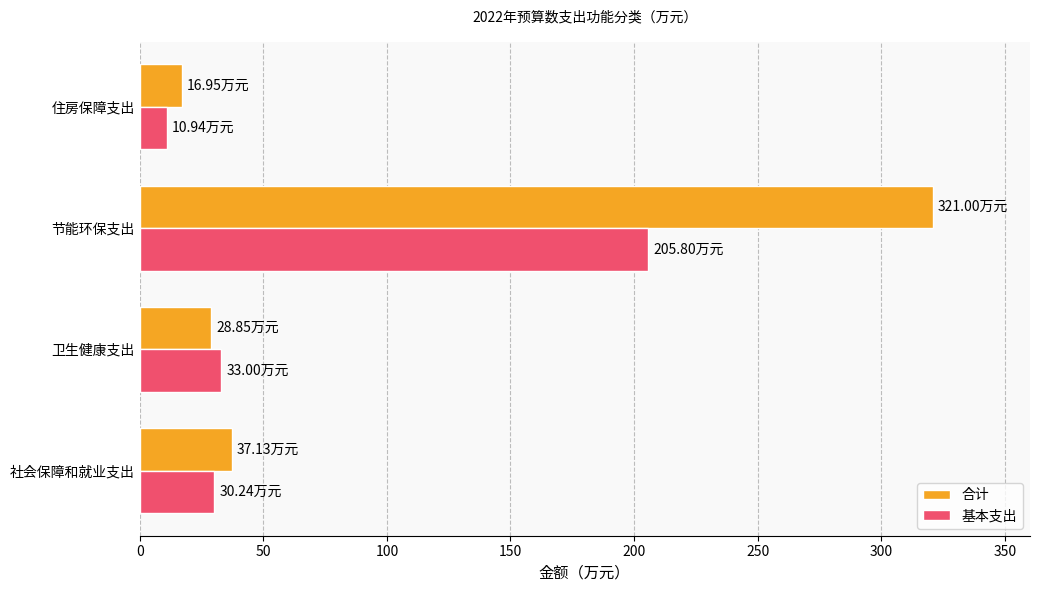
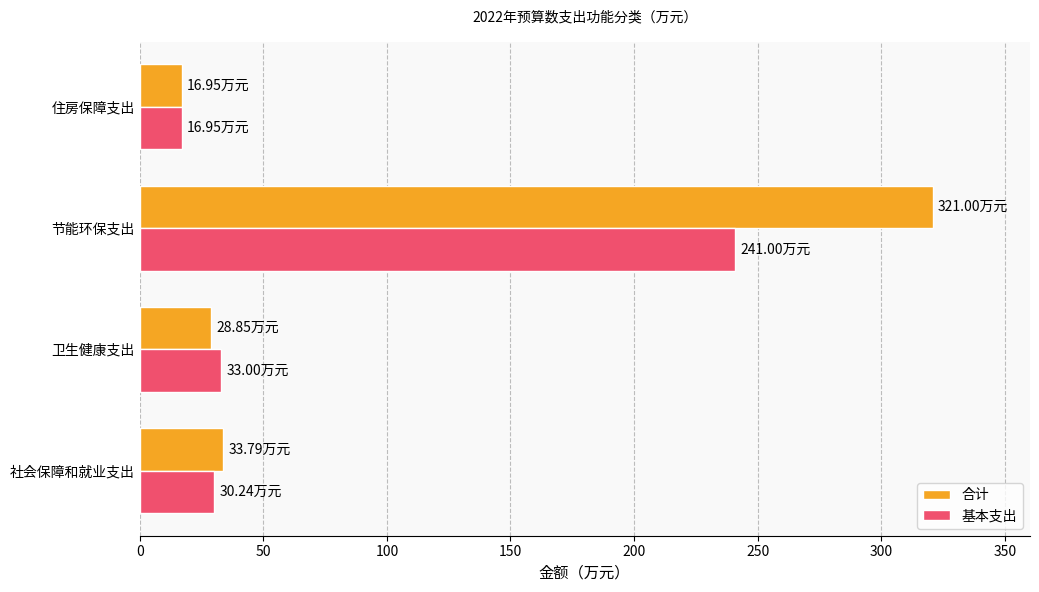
  {
    "合计": {
      "住房保障支出": 16.95,
      "节能环保支出": 321.00,
      "卫生健康支出": 28.85,
-     "社会保障和就业支出": 37.13
+     "社会保障和就业支出": 33.79
    },
    "基本支出": {
-     "住房保障支出": 10.94,
-     "节能环保支出": 205.80,
+     "住房保障支出": 16.95,
+     "节能环保支出": 241.00,
      "卫生健康支出": 33.00,
      "社会保障和就业支出": 30.24
    }
  }
